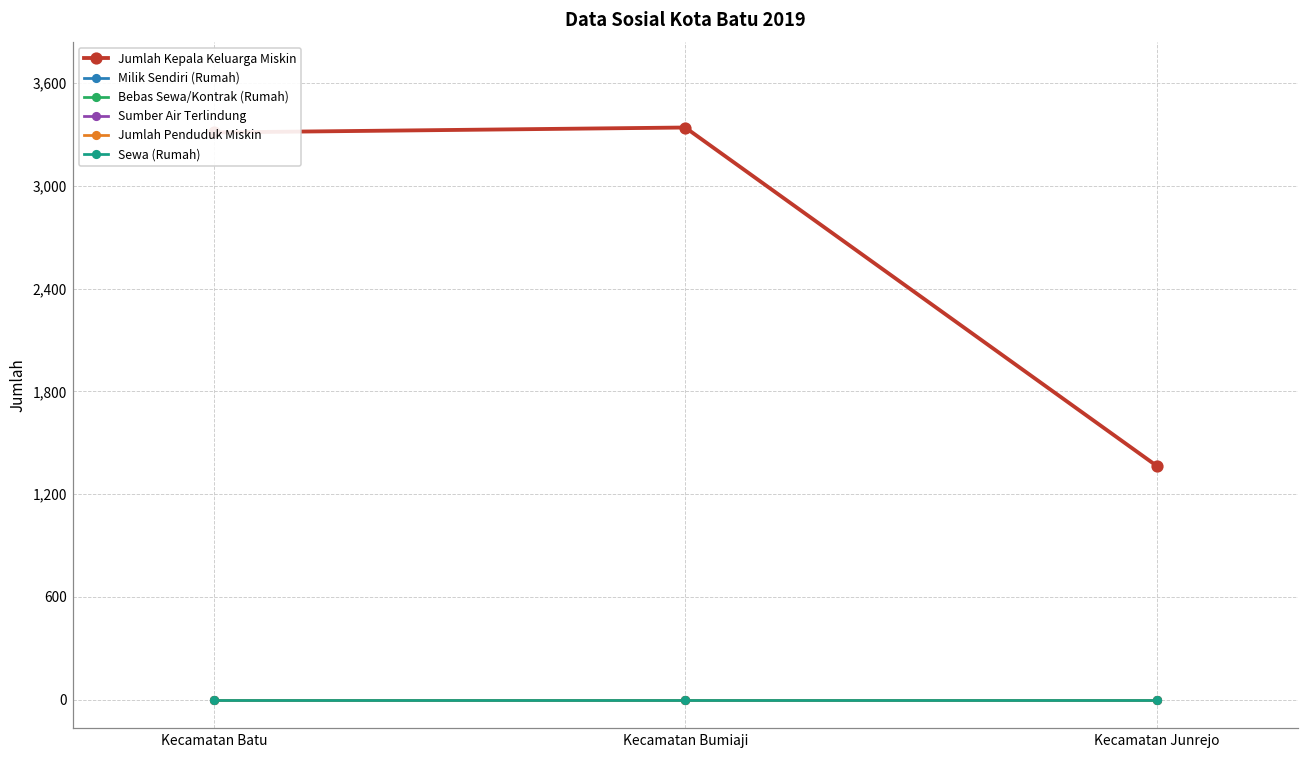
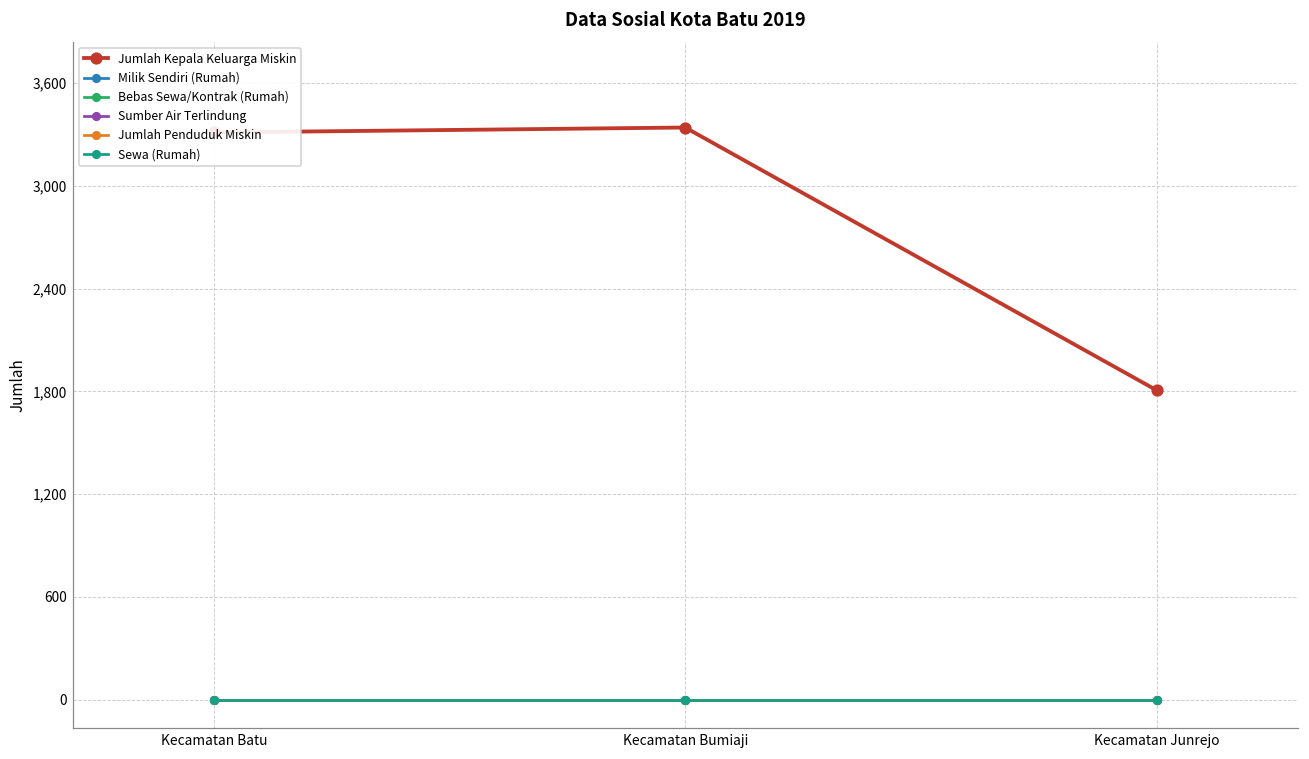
  {
    "Jumlah Kepala Keluarga Miskin": {
      "Kecamatan Bumiaji": "3,340",
-     "Kecamatan Junrejo": "1,370"
+     "Kecamatan Junrejo": "1,810"
    },
    "Sewa (Rumah)": {
      "Kecamatan Batu": "0",
      "Kecamatan Bumiaji": "0",
      "Kecamatan Junrejo": "0"
    }
  }
